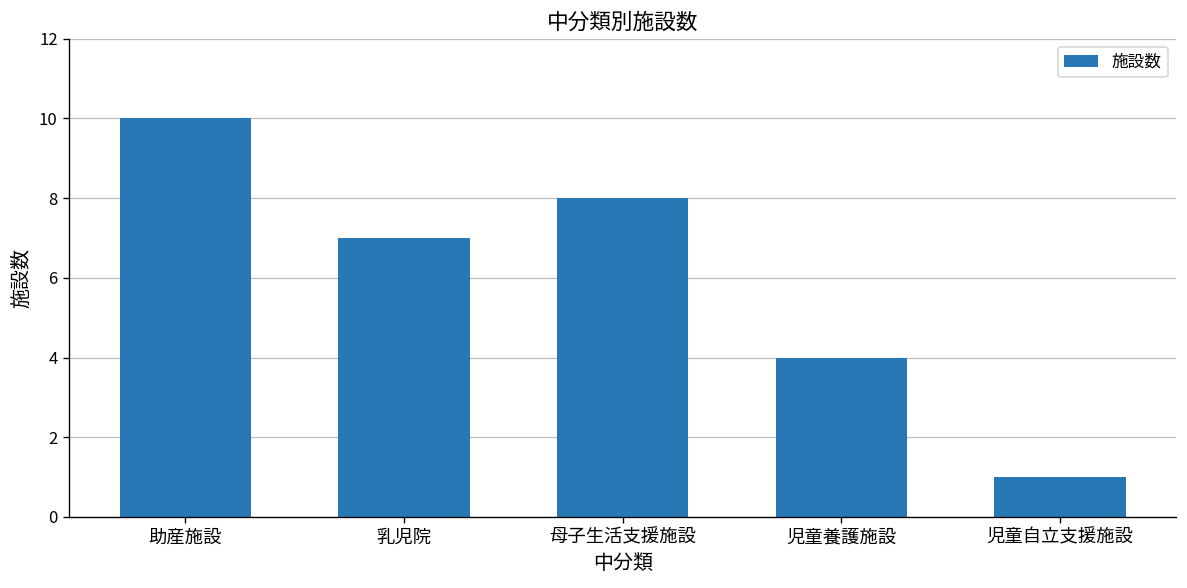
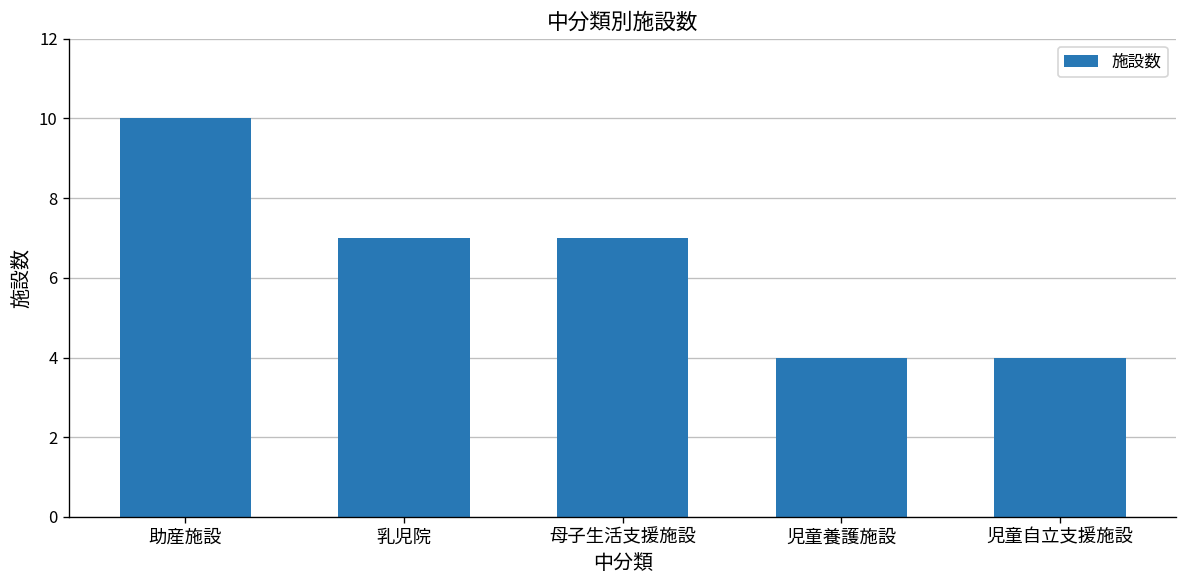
  {
    "助産施設": 10,
    "乳児院": 7,
-   "母子生活支援施設": 8,
+   "母子生活支援施設": 7,
    "児童養護施設": 4,
-   "児童自立支援施設": 1
+   "児童自立支援施設": 4
  }
